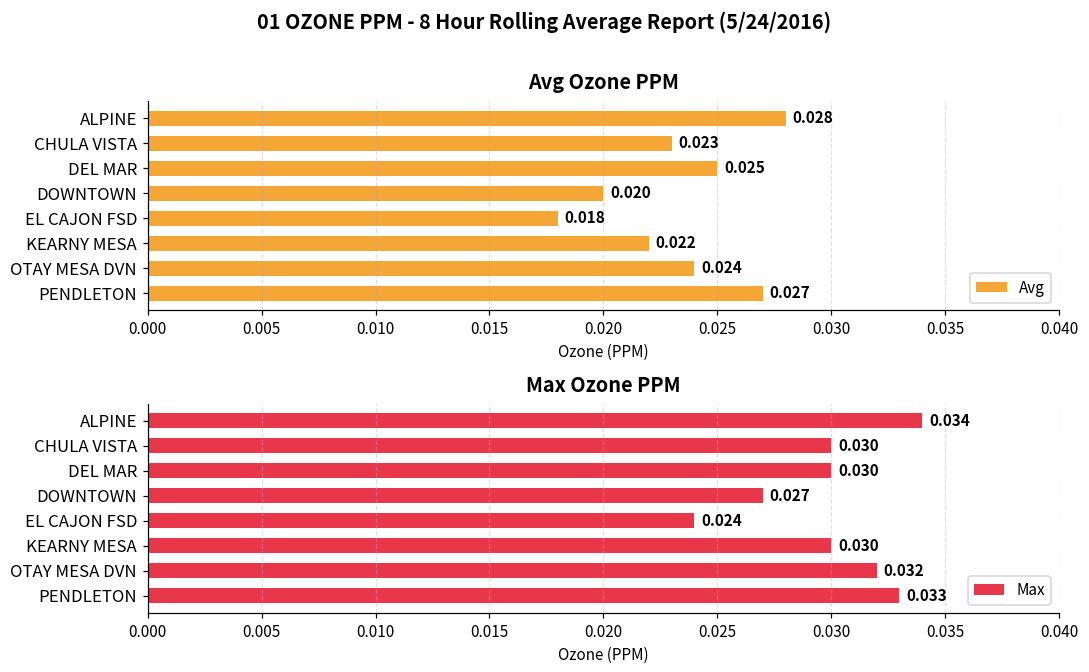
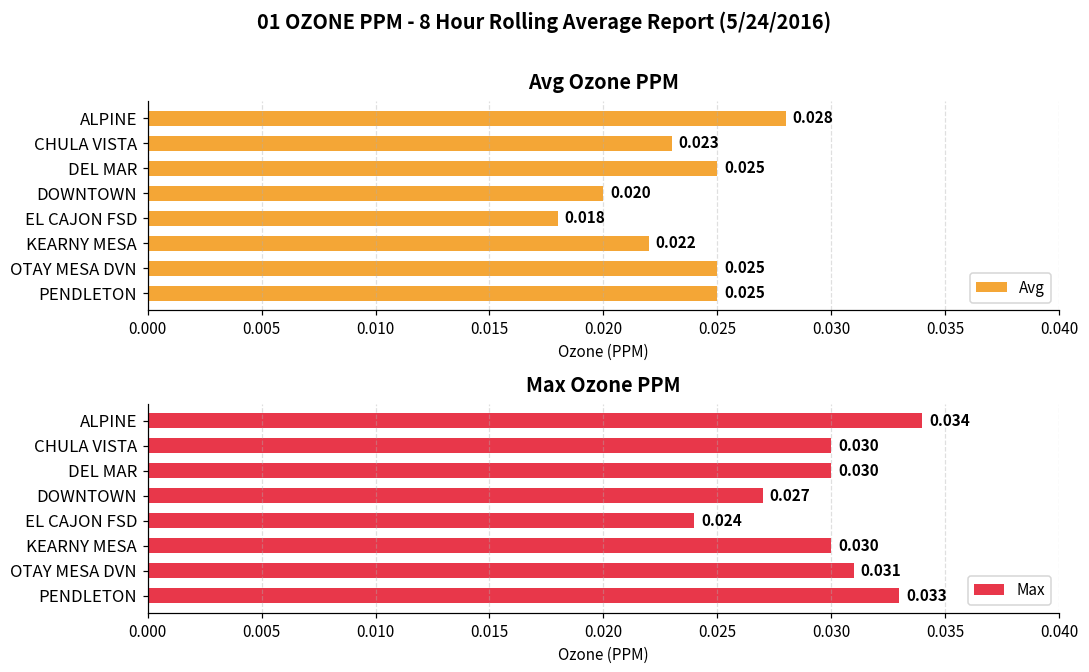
  {
    "Avg Ozone PPM": {
      "ALPINE": 0.028,
      "CHULA VISTA": 0.023,
      "DEL MAR": 0.025,
      "DOWNTOWN": 0.020,
      "EL CAJON FSD": 0.018,
      "KEARNY MESA": 0.022,
-     "OTAY MESA DVN": 0.024,
-     "PENDLETON": 0.027
+     "OTAY MESA DVN": 0.025,
+     "PENDLETON": 0.025
    },
    "Max Ozone PPM": {
      "ALPINE": 0.034,
      "CHULA VISTA": 0.030,
      "DEL MAR": 0.030,
      "DOWNTOWN": 0.027,
      "EL CAJON FSD": 0.024,
      "KEARNY MESA": 0.030,
-     "OTAY MESA DVN": 0.032,
+     "OTAY MESA DVN": 0.031,
      "PENDLETON": 0.033
    }
  }
